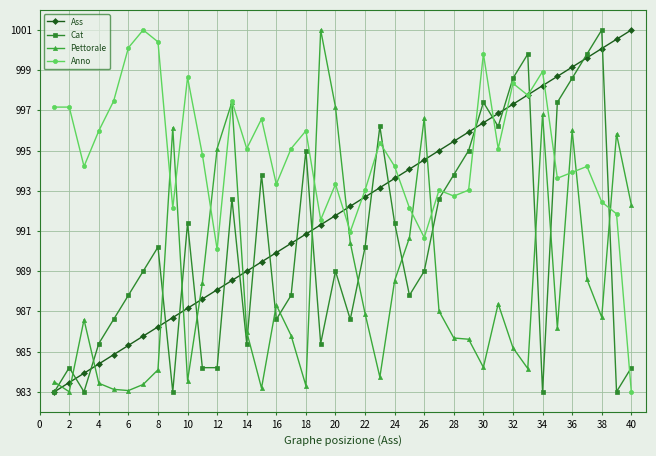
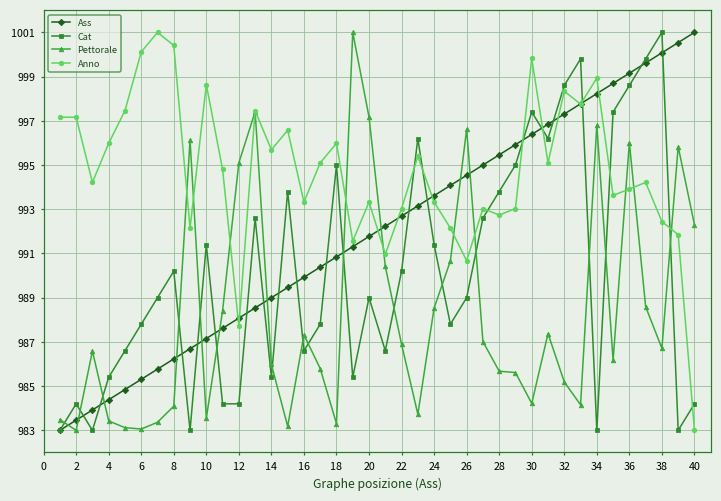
  {
    "Anno": {
      "2": 997.2,
      "4": 996.0,
      "6": 1000.1,
      "8": 1000.4,
      "10": 998.6,
-     "12": 990.1,
-     "14": 995.1,
+     "12": 987.7,
+     "14": 995.7,
      "16": 993.3,
      "18": 996.0,
      "20": 993.3,
      "22": 993.0,
-     "24": 994.2,
+     "24": 993.3,
      "26": 990.7,
      "28": 992.7,
      "30": 999.8,
      "32": 998.3,
      "34": 998.9,
      "36": 993.9,
      "38": 992.4,
      "40": 983.0
    }
  }
